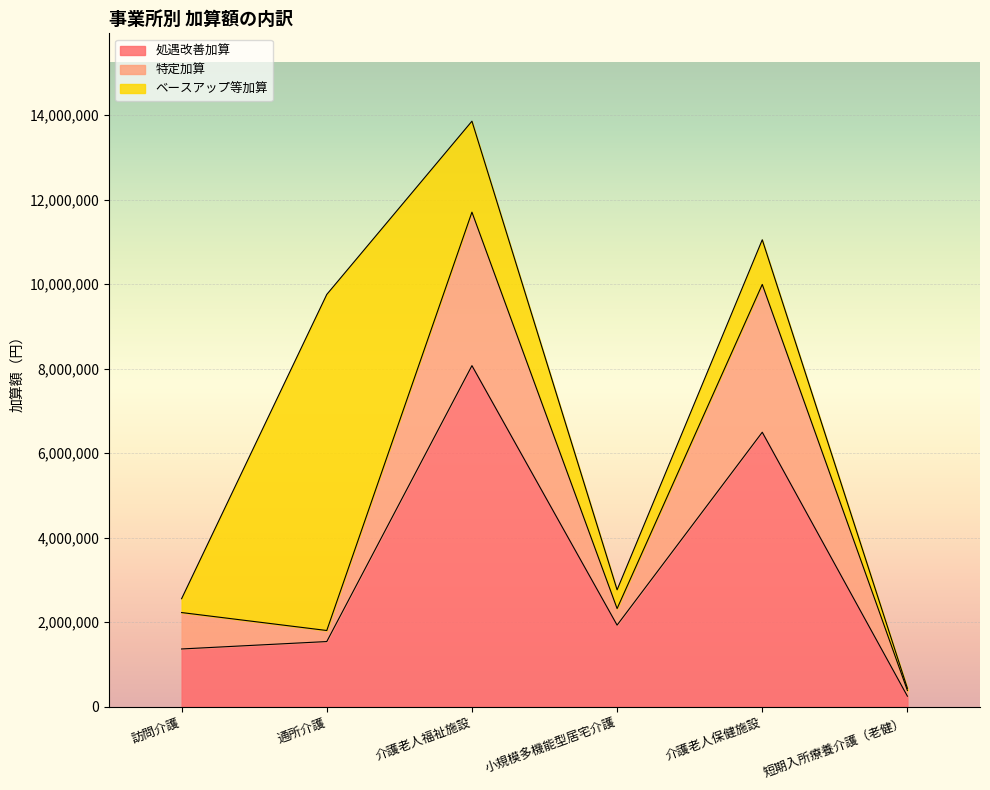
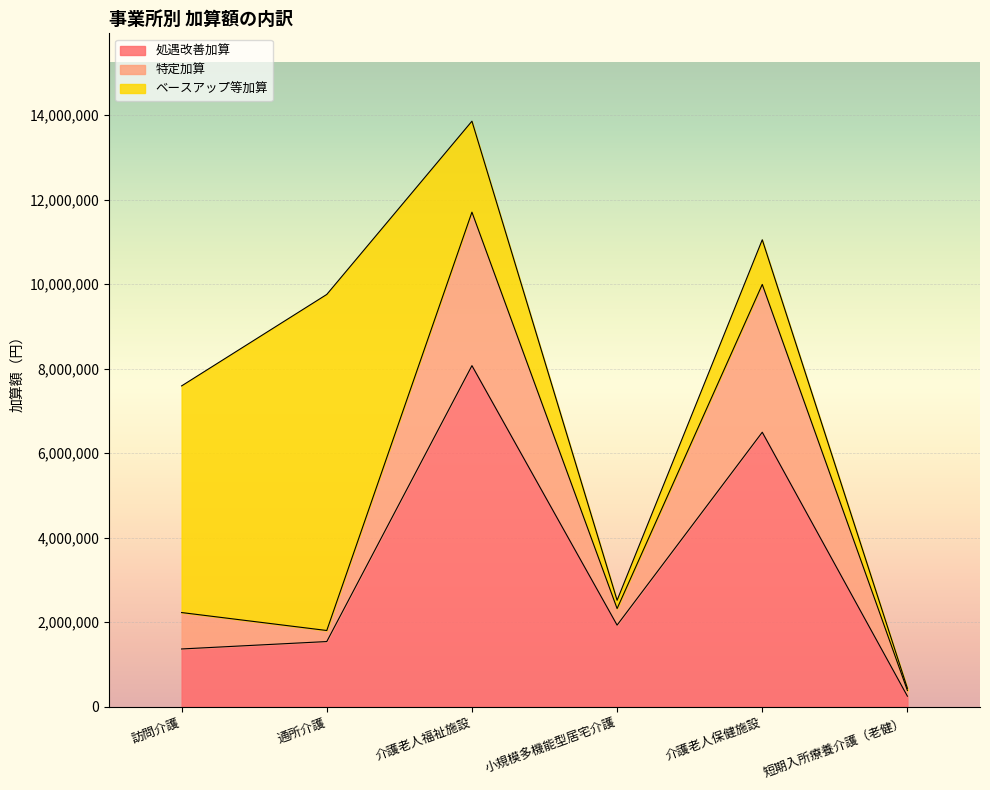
  {
    "ベースアップ等加算": {
-     "訪問介護": "300,000",
+     "訪問介護": "5,400,000",
      "通所介護": "8,000,000",
      "介護老人福祉施設": "2,200,000",
-     "小規模多機能型居宅介護": "400,000",
+     "小規模多機能型居宅介護": "200,000",
      "介護老人保健施設": "1,100,000"
    }
  }
